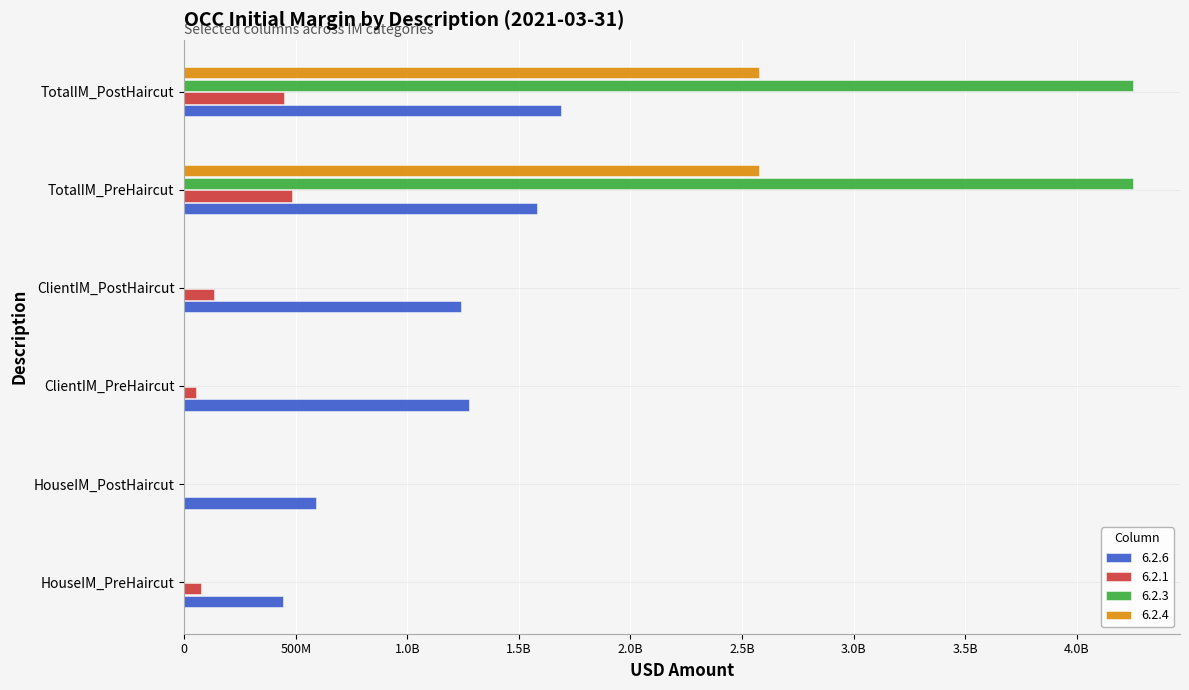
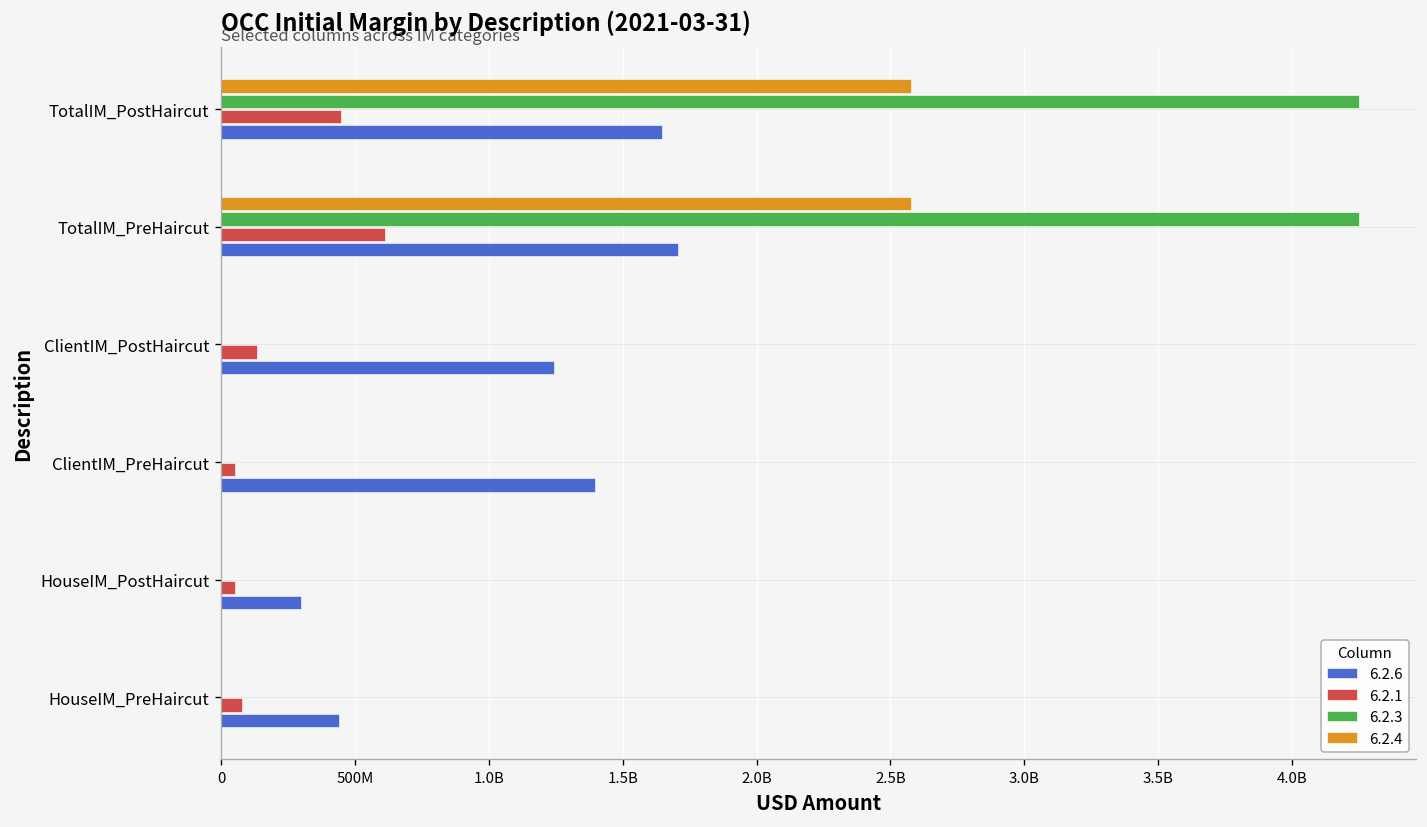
  {
    "6.2.6": {
-     "TotalIM_PostHaircut": 1690000000,
-     "TotalIM_PreHaircut": 1580000000,
+     "TotalIM_PostHaircut": 1650000000,
+     "TotalIM_PreHaircut": 1710000000,
      "ClientIM_PostHaircut": 1240000000,
-     "ClientIM_PreHaircut": 1270000000,
-     "HouseIM_PostHaircut": 590000000,
+     "ClientIM_PreHaircut": 1400000000,
+     "HouseIM_PostHaircut": 300000000,
      "HouseIM_PreHaircut": 440000000
    },
    "6.2.1": {
      "TotalIM_PostHaircut": 450000000,
-     "TotalIM_PreHaircut": 490000000,
+     "TotalIM_PreHaircut": 610000000,
      "ClientIM_PostHaircut": 140000000,
      "ClientIM_PreHaircut": 50000000,
-     "HouseIM_PostHaircut": 0,
+     "HouseIM_PostHaircut": 50000000,
      "HouseIM_PreHaircut": 80000000
    },
    "6.2.3": {
      "TotalIM_PostHaircut": 4250000000,
      "TotalIM_PreHaircut": 4250000000,
      "ClientIM_PostHaircut": 0,
      "ClientIM_PreHaircut": 0,
      "HouseIM_PostHaircut": 0,
      "HouseIM_PreHaircut": 0
    },
    "6.2.4": {
      "TotalIM_PostHaircut": 2580000000,
      "TotalIM_PreHaircut": 2580000000,
      "ClientIM_PostHaircut": 0,
      "ClientIM_PreHaircut": 0,
      "HouseIM_PostHaircut": 0,
      "HouseIM_PreHaircut": 0
    }
  }
